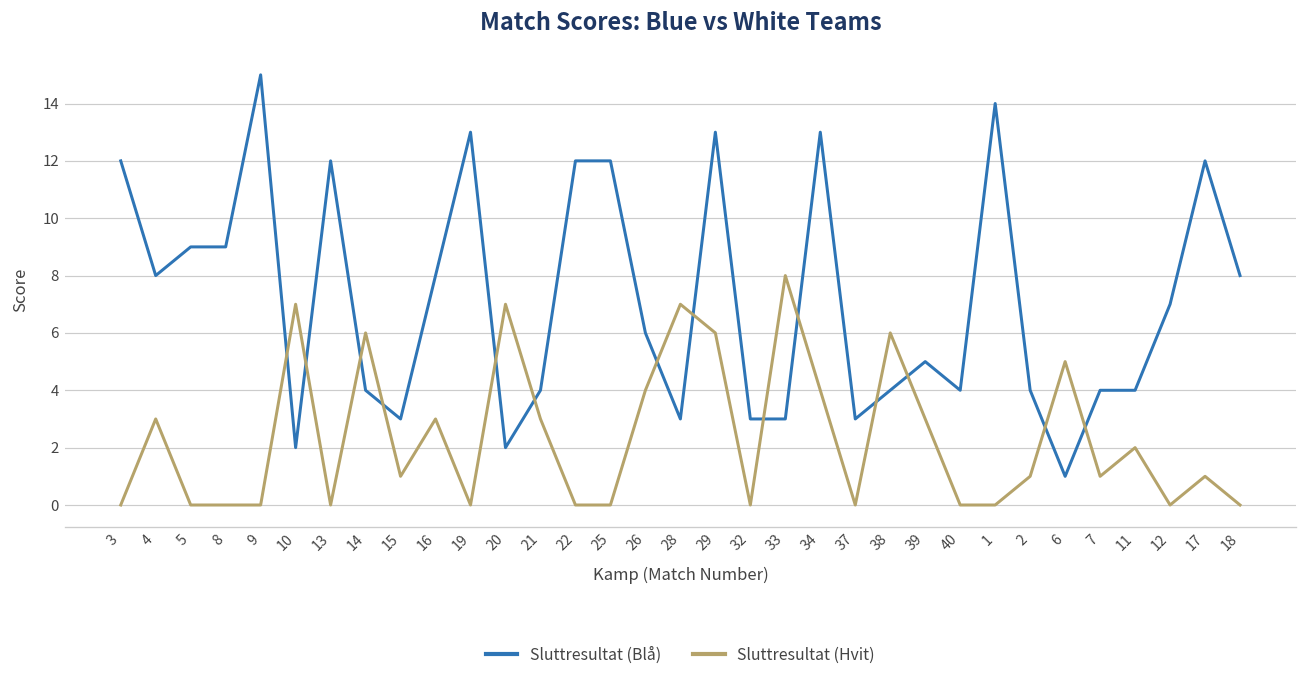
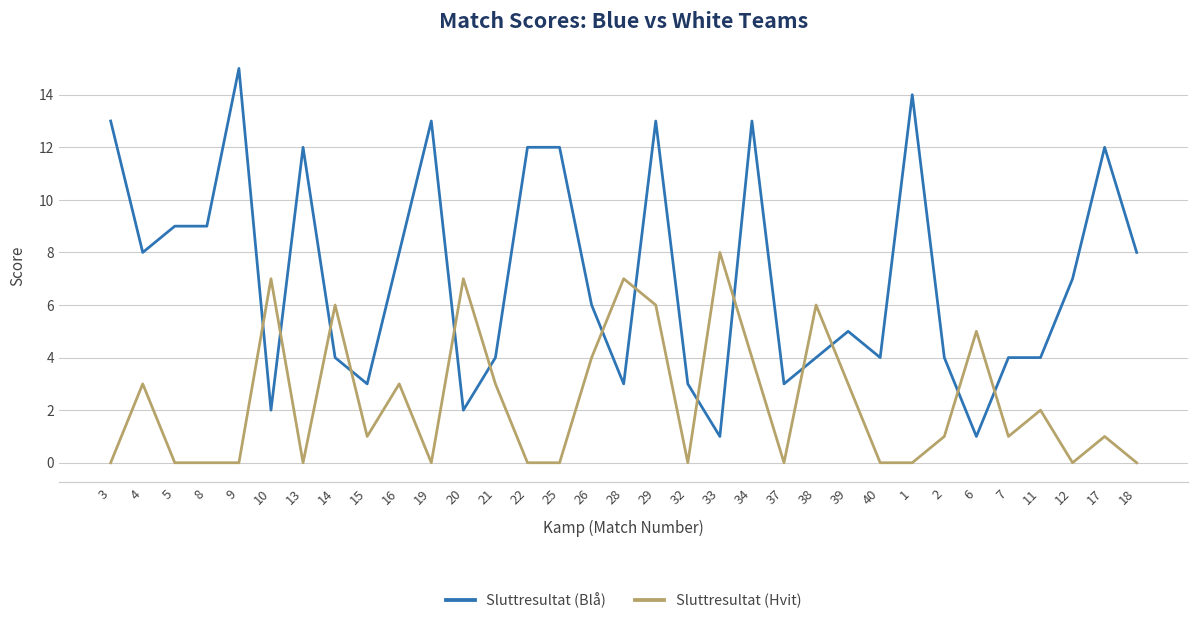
  {
    "Sluttresultat (Blå)": {
-     "3": 12,
+     "3": 13,
      "4": 8,
      "5": 9,
      "8": 9,
      "9": 15,
      "10": 2,
      "13": 12,
      "14": 4,
      "15": 3,
      "16": 8,
      "19": 13,
      "20": 2,
      "21": 4,
      "22": 12,
      "25": 12,
      "26": 6,
      "28": 3,
      "29": 13,
      "32": 3,
-     "33": 3,
+     "33": 1,
      "34": 13,
      "37": 3,
      "38": 4,
      "39": 5,
      "40": 4,
      "1": 14,
      "2": 4,
      "6": 1,
      "7": 4,
      "11": 4,
      "12": 7,
      "17": 12,
      "18": 8
    },
    "Sluttresultat (Hvit)": {
      "3": 0,
      "4": 3,
      "5": 0,
      "8": 0,
      "9": 0,
      "10": 7,
      "13": 0,
      "14": 6,
      "15": 1,
      "16": 3,
      "19": 0,
      "20": 7,
      "21": 3,
      "22": 0,
      "25": 0,
      "26": 4,
      "28": 7,
      "29": 6,
      "32": 0,
      "33": 8,
      "34": 4,
      "37": 0,
      "38": 6,
      "39": 3,
      "40": 0,
      "1": 0,
      "2": 1,
      "6": 5,
      "7": 1,
      "11": 2,
      "12": 0,
      "17": 1,
      "18": 0
    }
  }
